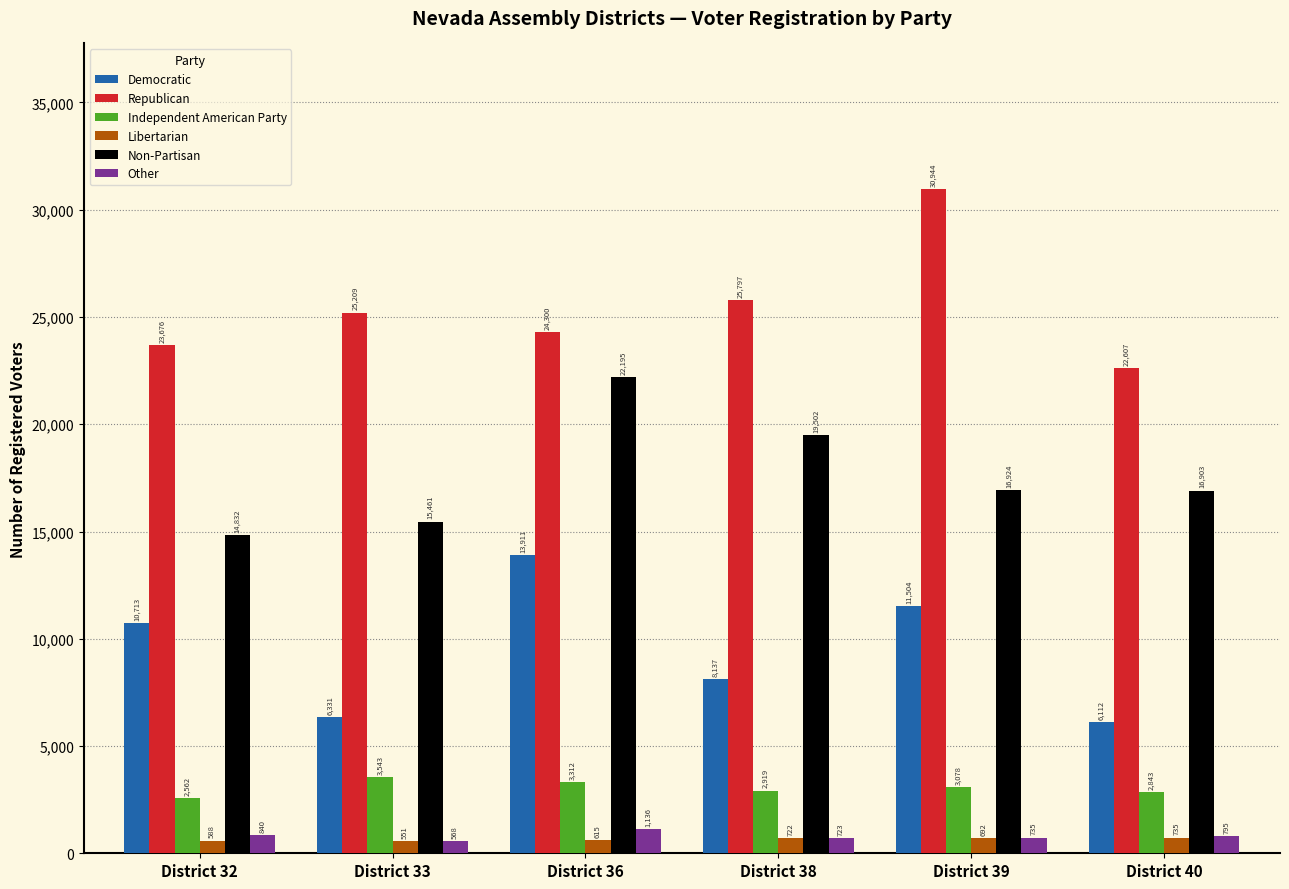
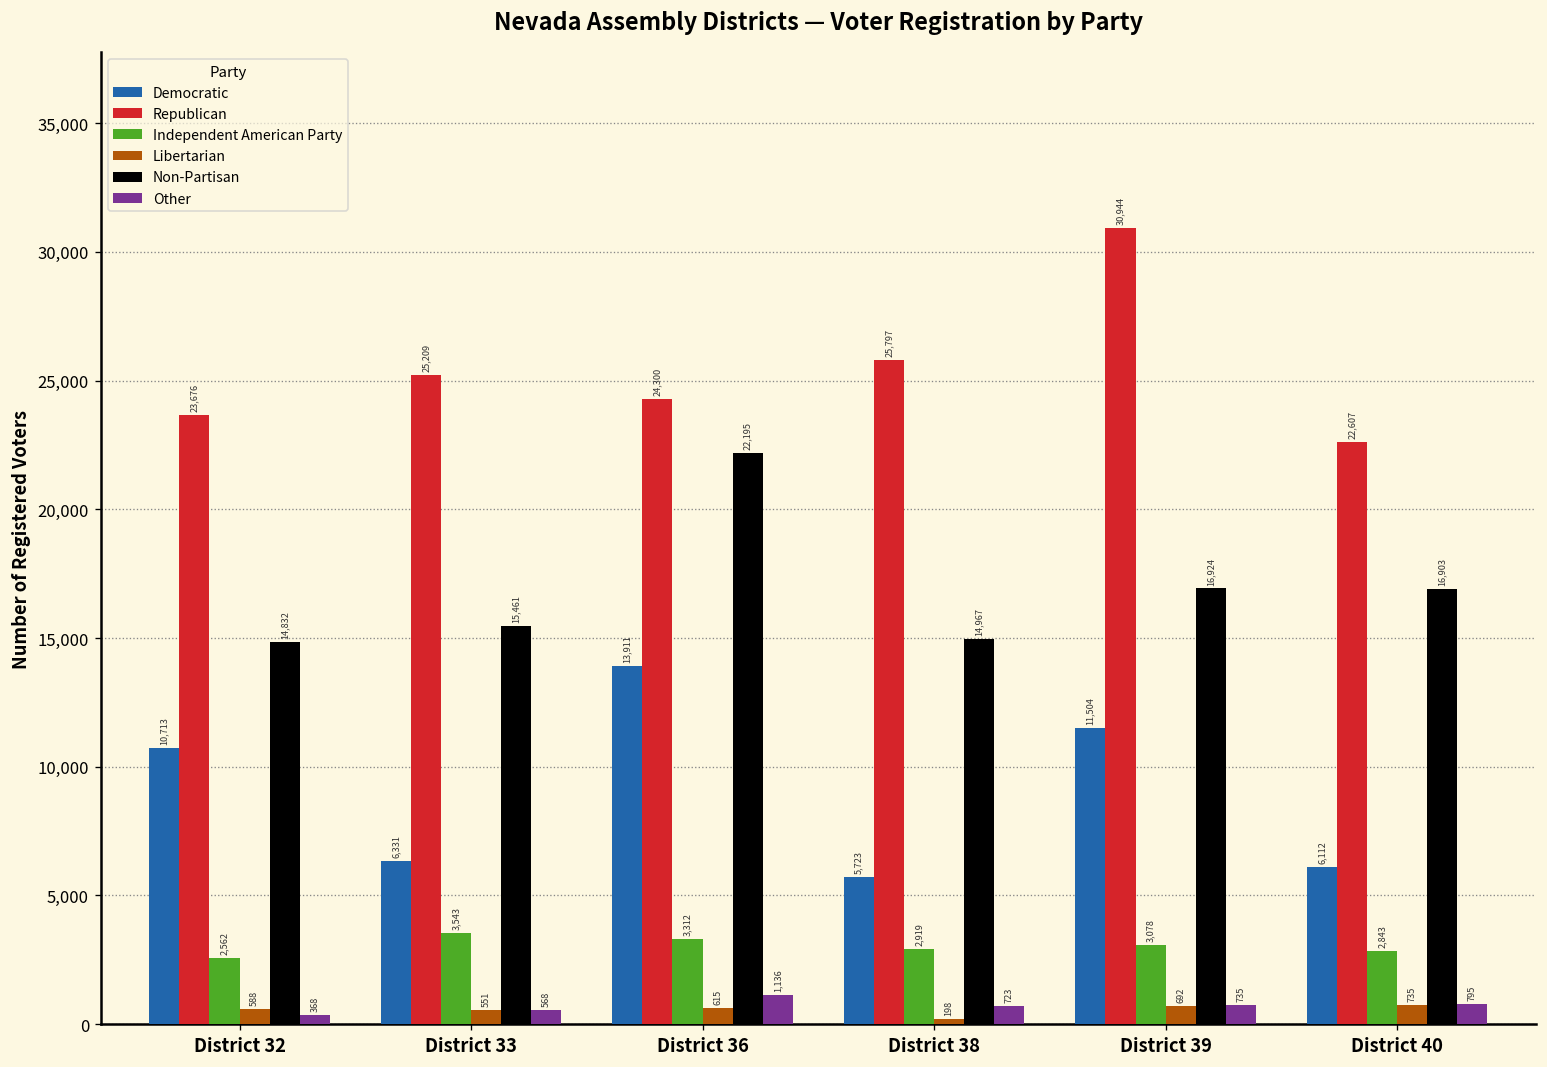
  {
    "Democratic": {
      "District 32": "10,713",
      "District 33": "6,331",
      "District 36": "13,911",
-     "District 38": "8,137",
+     "District 38": "5,723",
      "District 39": "11,504",
      "District 40": "6,112"
    },
    "Republican": {
      "District 32": "23,676",
      "District 33": "25,209",
      "District 36": "24,300",
      "District 38": "25,797",
      "District 39": "30,944",
      "District 40": "22,607"
    },
    "Independent American Party": {
      "District 32": "2,562",
      "District 33": "3,543",
      "District 36": "3,312",
      "District 38": "2,919",
      "District 39": "3,078",
      "District 40": "2,843"
    },
    "Libertarian": {
      "District 32": "588",
      "District 33": "551",
      "District 36": "615",
-     "District 38": "722",
+     "District 38": "198",
      "District 39": "692",
      "District 40": "735"
    },
    "Non-Partisan": {
      "District 32": "14,832",
      "District 33": "15,461",
      "District 36": "22,195",
-     "District 38": "19,502",
+     "District 38": "14,967",
      "District 39": "16,924",
      "District 40": "16,903"
    },
    "Other": {
-     "District 32": "840",
+     "District 32": "368",
      "District 33": "568",
      "District 36": "1,136",
      "District 38": "723",
      "District 39": "735",
      "District 40": "795"
    }
  }
